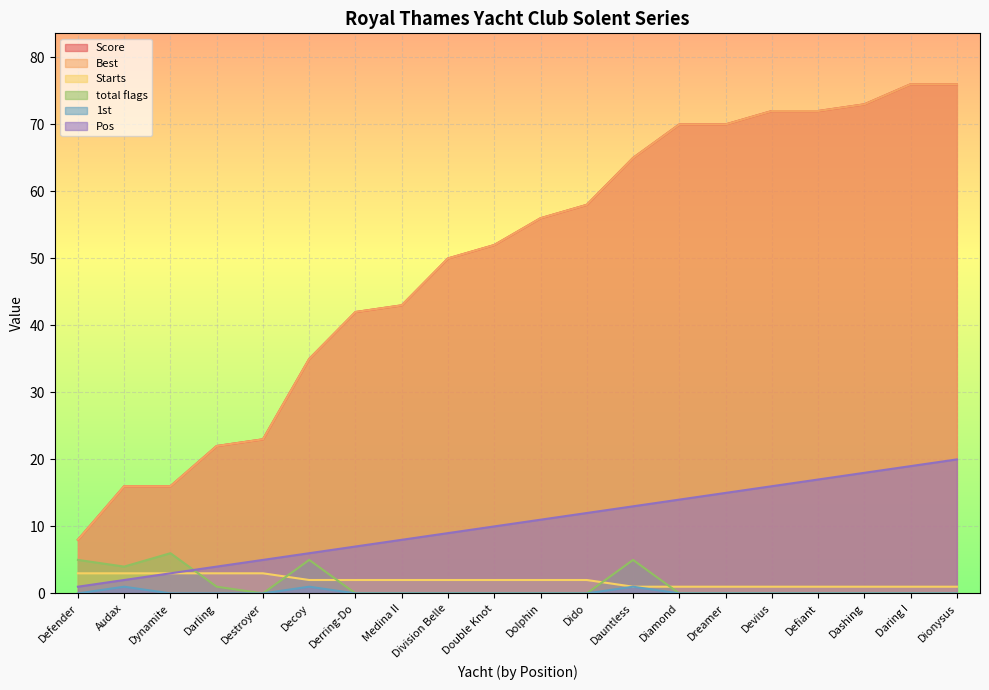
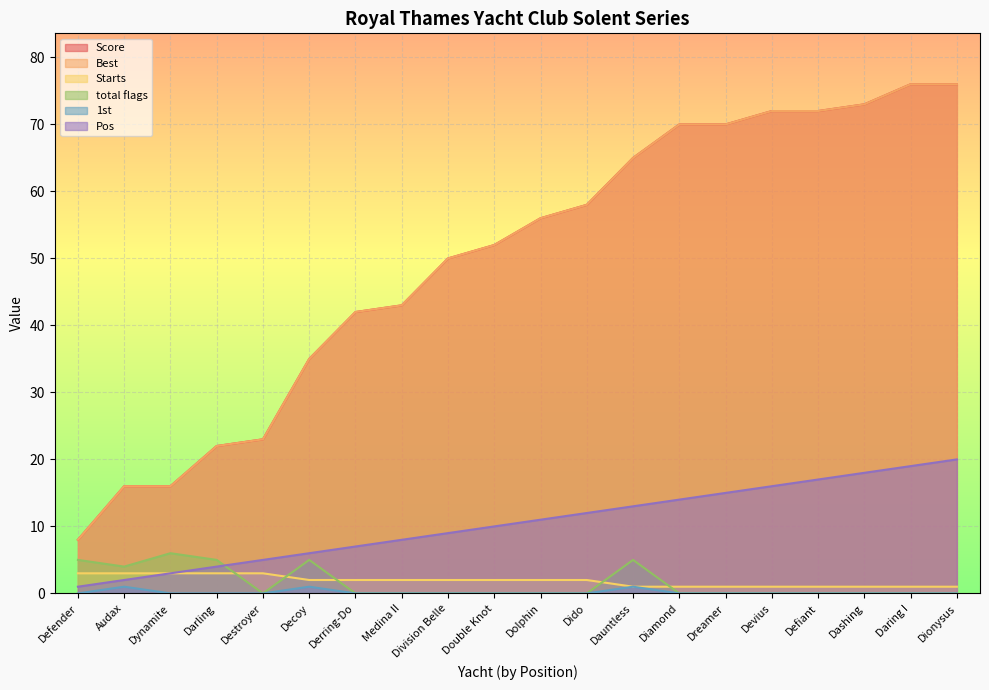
  {
    "total flags": {
      "Defender": 5,
      "Audax": 4,
      "Dynamite": 6,
-     "Darling": 1,
+     "Darling": 5,
      "Decoy": 5,
      "Dauntless": 5
    }
  }
